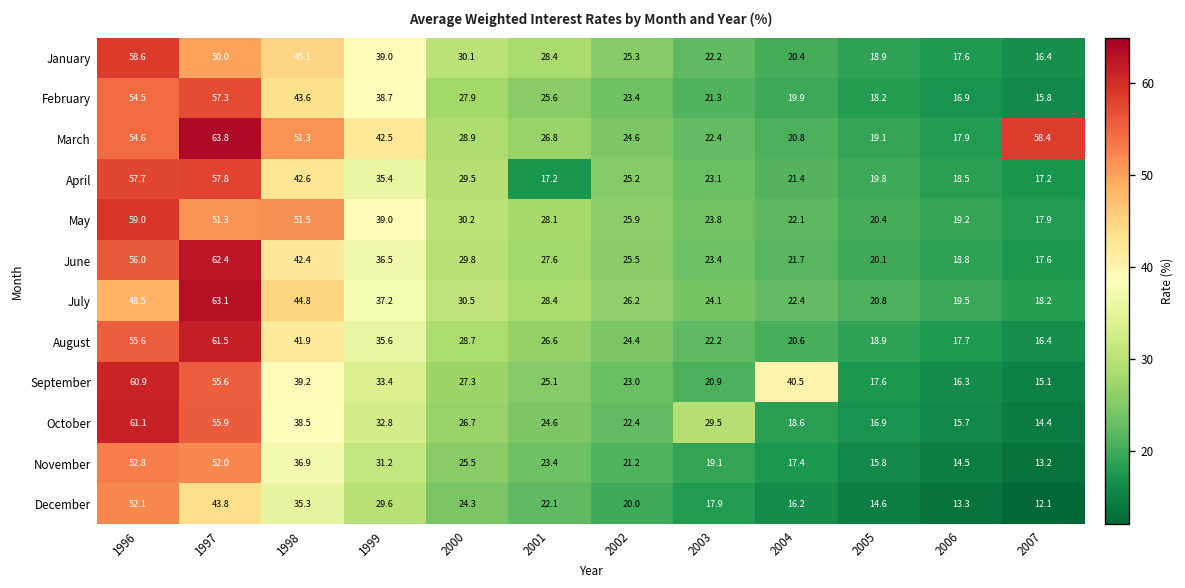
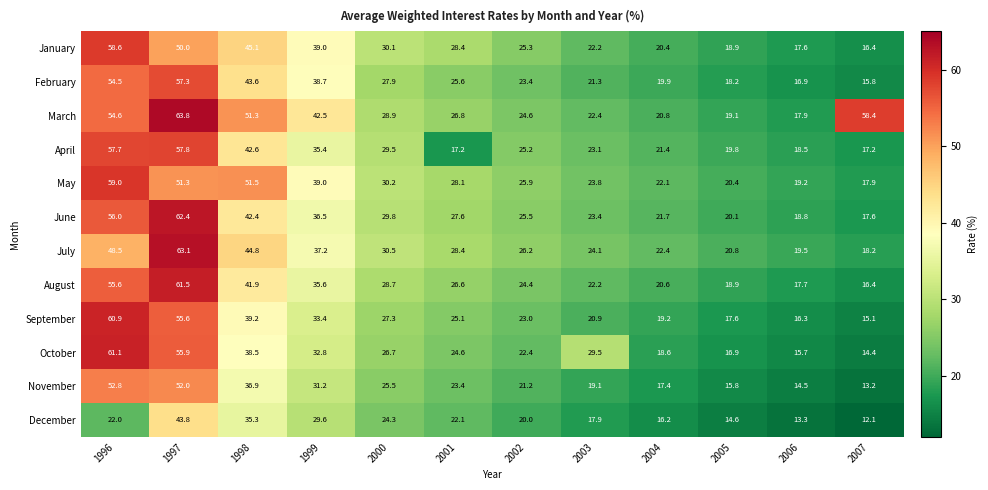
  {
    "January": {
      "1996": 58.6,
      "1997": 50.0,
      "1998": 45.1,
      "1999": 39.0,
      "2000": 30.1,
      "2001": 28.4,
      "2002": 25.3,
      "2003": 22.2,
      "2004": 20.4,
      "2005": 18.9,
      "2006": 17.6,
      "2007": 16.4
    },
    "February": {
      "1996": 54.5,
      "1997": 57.3,
      "1998": 43.6,
      "1999": 38.7,
      "2000": 27.9,
      "2001": 25.6,
      "2002": 23.4,
      "2003": 21.3,
      "2004": 19.9,
      "2005": 18.2,
      "2006": 16.9,
      "2007": 15.8
    },
    "March": {
      "1996": 54.6,
      "1997": 63.8,
      "1998": 51.3,
      "1999": 42.5,
      "2000": 28.9,
      "2001": 26.8,
      "2002": 24.6,
      "2003": 22.4,
      "2004": 20.8,
      "2005": 19.1,
      "2006": 17.9,
      "2007": 58.4
    },
    "April": {
      "1996": 57.7,
      "1997": 57.8,
      "1998": 42.6,
      "1999": 35.4,
      "2000": 29.5,
      "2001": 17.2,
      "2002": 25.2,
      "2003": 23.1,
      "2004": 21.4,
      "2005": 19.8,
      "2006": 18.5,
      "2007": 17.2
    },
    "May": {
      "1996": 59.0,
      "1997": 51.3,
      "1998": 51.5,
      "1999": 39.0,
      "2000": 30.2,
      "2001": 28.1,
      "2002": 25.9,
      "2003": 23.8,
      "2004": 22.1,
      "2005": 20.4,
      "2006": 19.2,
      "2007": 17.9
    },
    "June": {
      "1996": 56.0,
      "1997": 62.4,
      "1998": 42.4,
      "1999": 36.5,
      "2000": 29.8,
      "2001": 27.6,
      "2002": 25.5,
      "2003": 23.4,
      "2004": 21.7,
      "2005": 20.1,
      "2006": 18.8,
      "2007": 17.6
    },
    "July": {
      "1996": 48.5,
      "1997": 63.1,
      "1998": 44.8,
      "1999": 37.2,
      "2000": 30.5,
      "2001": 28.4,
      "2002": 26.2,
      "2003": 24.1,
      "2004": 22.4,
      "2005": 20.8,
      "2006": 19.5,
      "2007": 18.2
    },
    "August": {
      "1996": 55.6,
      "1997": 61.5,
      "1998": 41.9,
      "1999": 35.6,
      "2000": 28.7,
      "2001": 26.6,
      "2002": 24.4,
      "2003": 22.2,
      "2004": 20.6,
      "2005": 18.9,
      "2006": 17.7,
      "2007": 16.4
    },
    "September": {
      "1996": 60.9,
      "1997": 55.6,
      "1998": 39.2,
      "1999": 33.4,
      "2000": 27.3,
      "2001": 25.1,
      "2002": 23.0,
      "2003": 20.9,
-     "2004": 40.5,
+     "2004": 19.2,
      "2005": 17.6,
      "2006": 16.3,
      "2007": 15.1
    },
    "October": {
      "1996": 61.1,
      "1997": 55.9,
      "1998": 38.5,
      "1999": 32.8,
      "2000": 26.7,
      "2001": 24.6,
      "2002": 22.4,
      "2003": 29.5,
      "2004": 18.6,
      "2005": 16.9,
      "2006": 15.7,
      "2007": 14.4
    },
    "November": {
      "1996": 52.8,
      "1997": 52.0,
      "1998": 36.9,
      "1999": 31.2,
      "2000": 25.5,
      "2001": 23.4,
      "2002": 21.2,
      "2003": 19.1,
      "2004": 17.4,
      "2005": 15.8,
      "2006": 14.5,
      "2007": 13.2
    },
    "December": {
-     "1996": 52.1,
+     "1996": 22.0,
      "1997": 43.8,
      "1998": 35.3,
      "1999": 29.6,
      "2000": 24.3,
      "2001": 22.1,
      "2002": 20.0,
      "2003": 17.9,
      "2004": 16.2,
      "2005": 14.6,
      "2006": 13.3,
      "2007": 12.1
    }
  }
